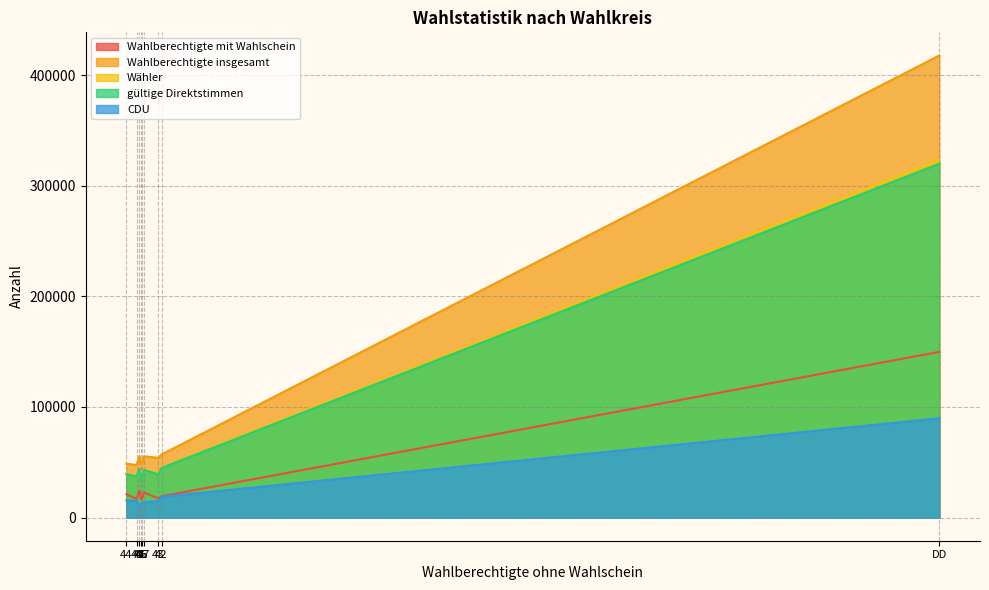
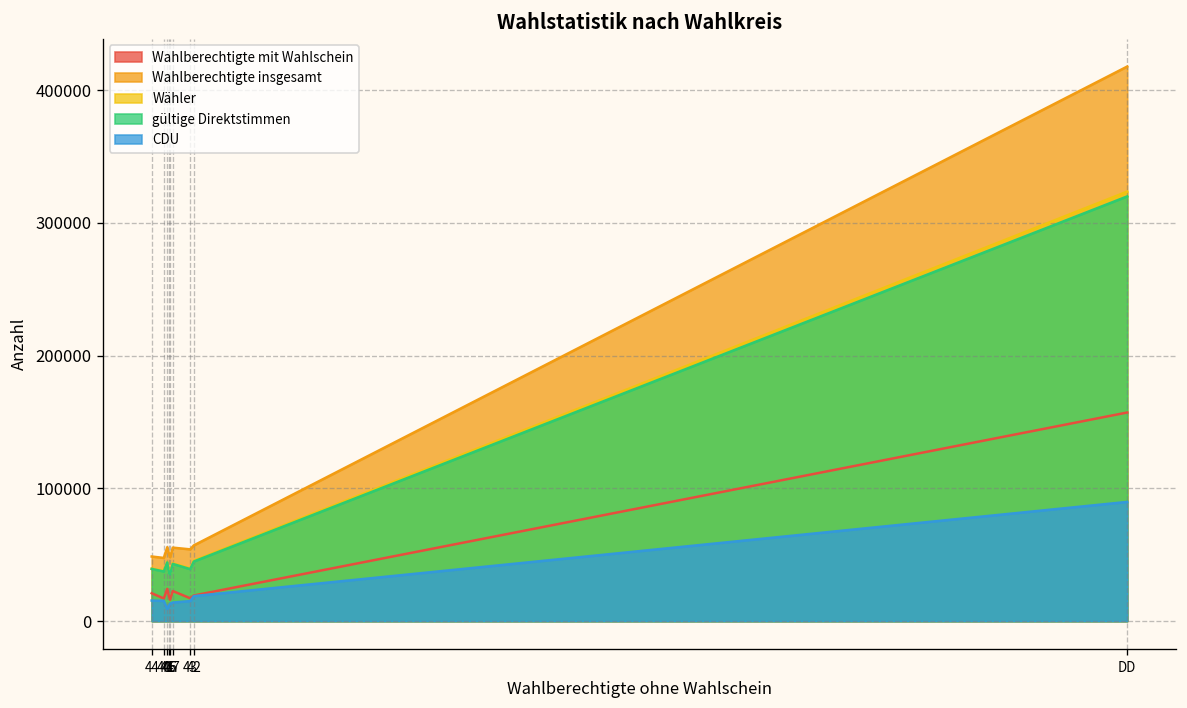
  {
    "Wahlberechtigte mit Wahlschein": {
-     "DD": 150000
+     "DD": 157000
    },
    "gültige Direktstimmen": {
      "DD": 320000
    },
    "CDU": {
      "DD": 90000
    }
  }
